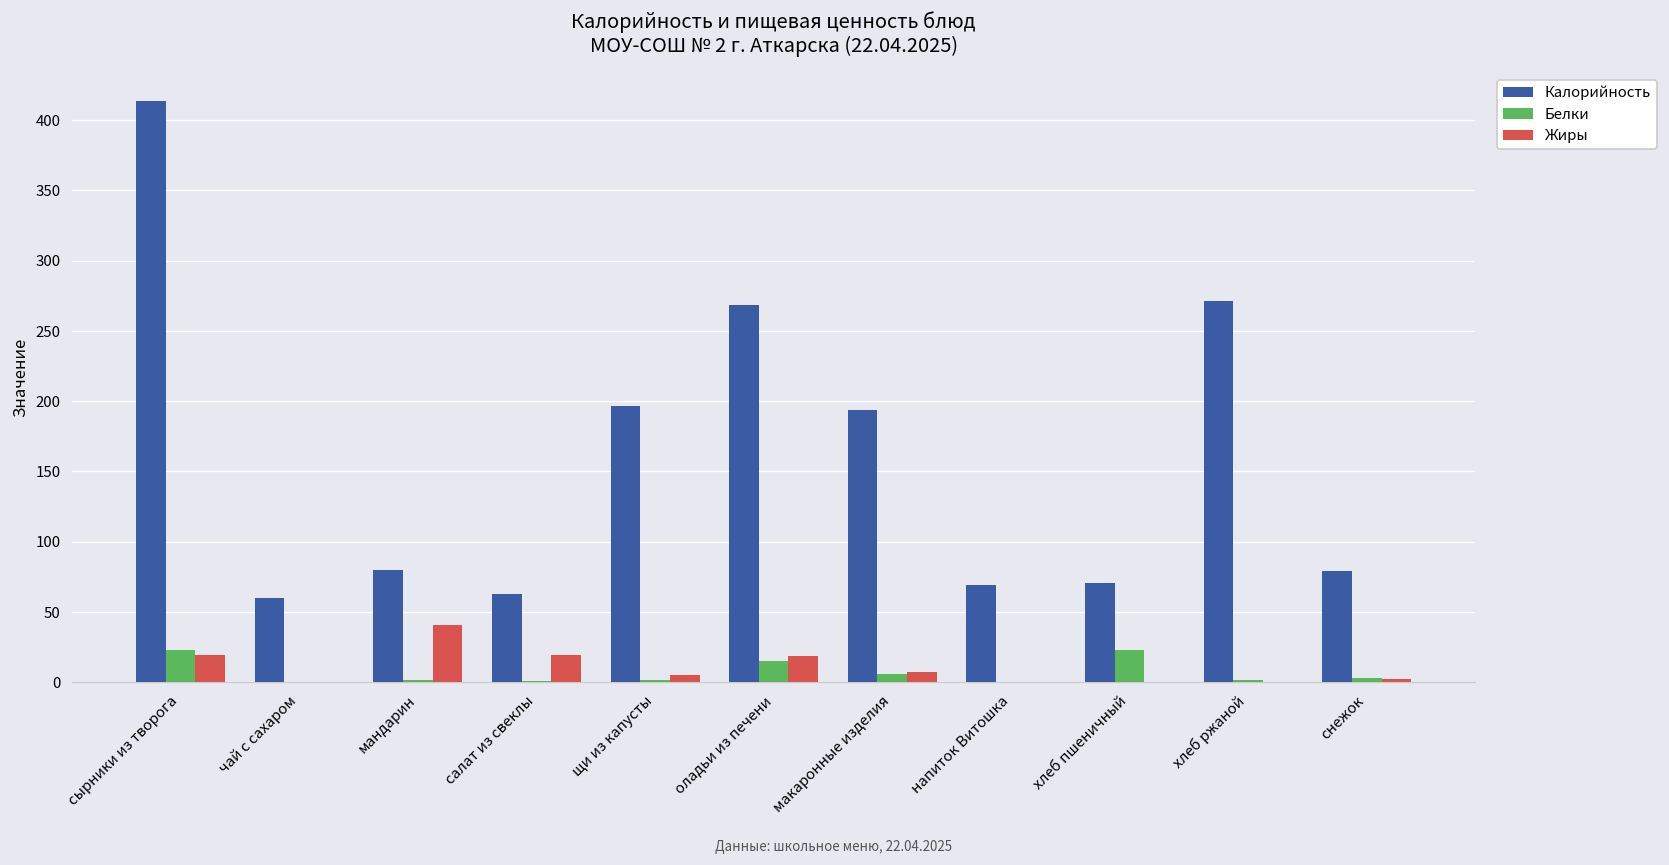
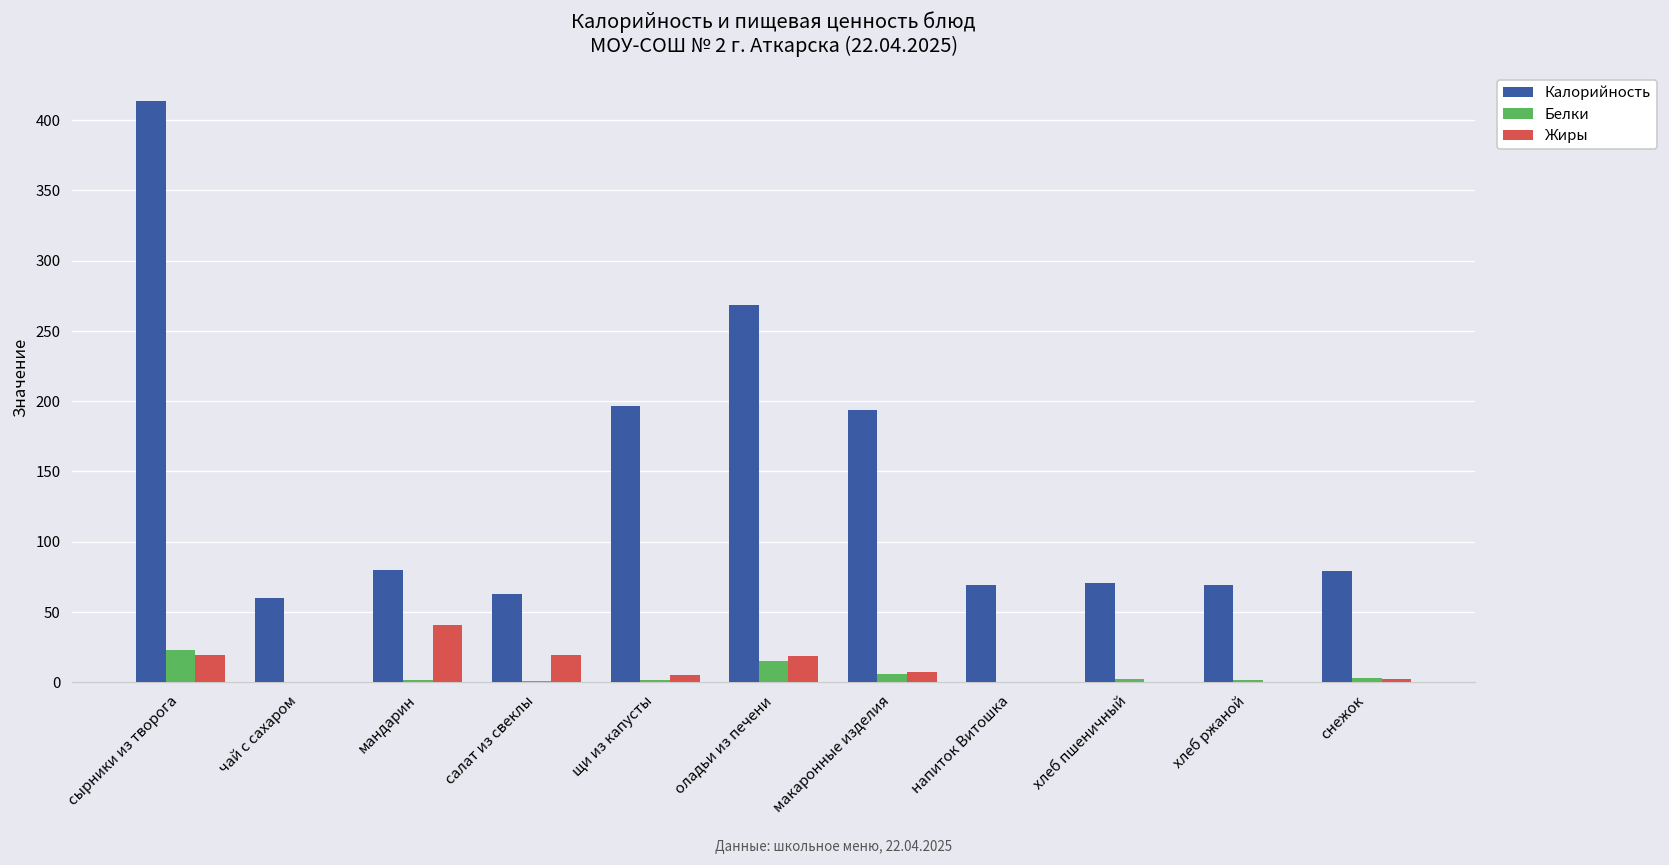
  {
    "Калорийность": {
      "сырники из творога": 414,
      "чай с сахаром": 60,
      "мандарин": 80,
      "салат из свеклы": 62,
      "щи из капусты": 197,
      "оладьи из печени": 268,
      "макаронные изделия": 194,
      "напиток Витошка": 69,
      "хлеб пшеничный": 70,
-     "хлеб ржаной": 271,
+     "хлеб ржаной": 69,
      "снежок": 79
    },
    "Белки": {
      "сырники из творога": 23,
      "оладьи из печени": 15,
      "макаронные изделия": 6,
-     "хлеб пшеничный": 23,
+     "хлеб пшеничный": 2,
      "снежок": 3
    },
    "Жиры": {
      "сырники из творога": 19,
      "чай с сахаром": 0,
      "мандарин": 41,
      "салат из свеклы": 19,
      "щи из капусты": 5,
      "оладьи из печени": 18,
      "макаронные изделия": 7,
      "напиток Витошка": 0,
      "снежок": 3
    }
  }
